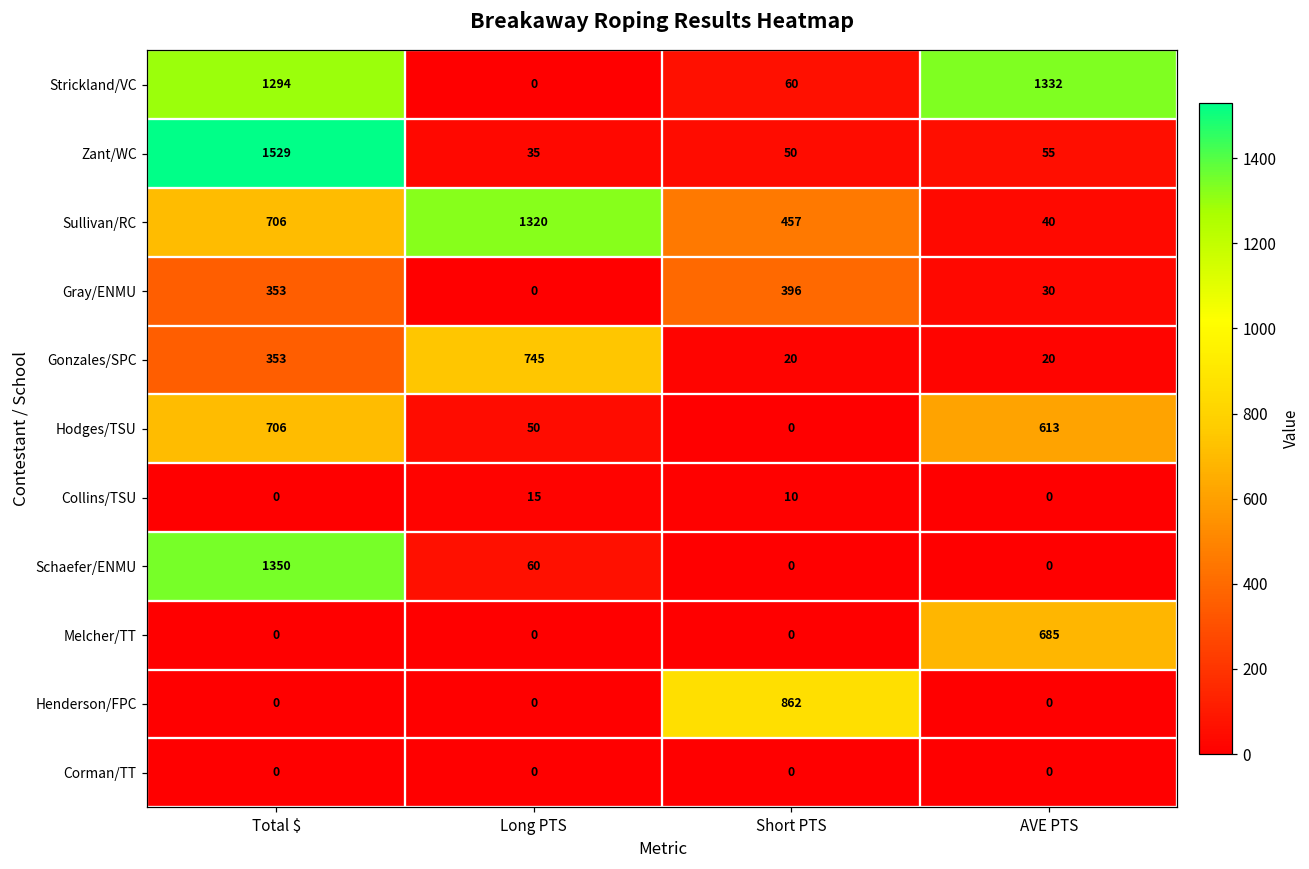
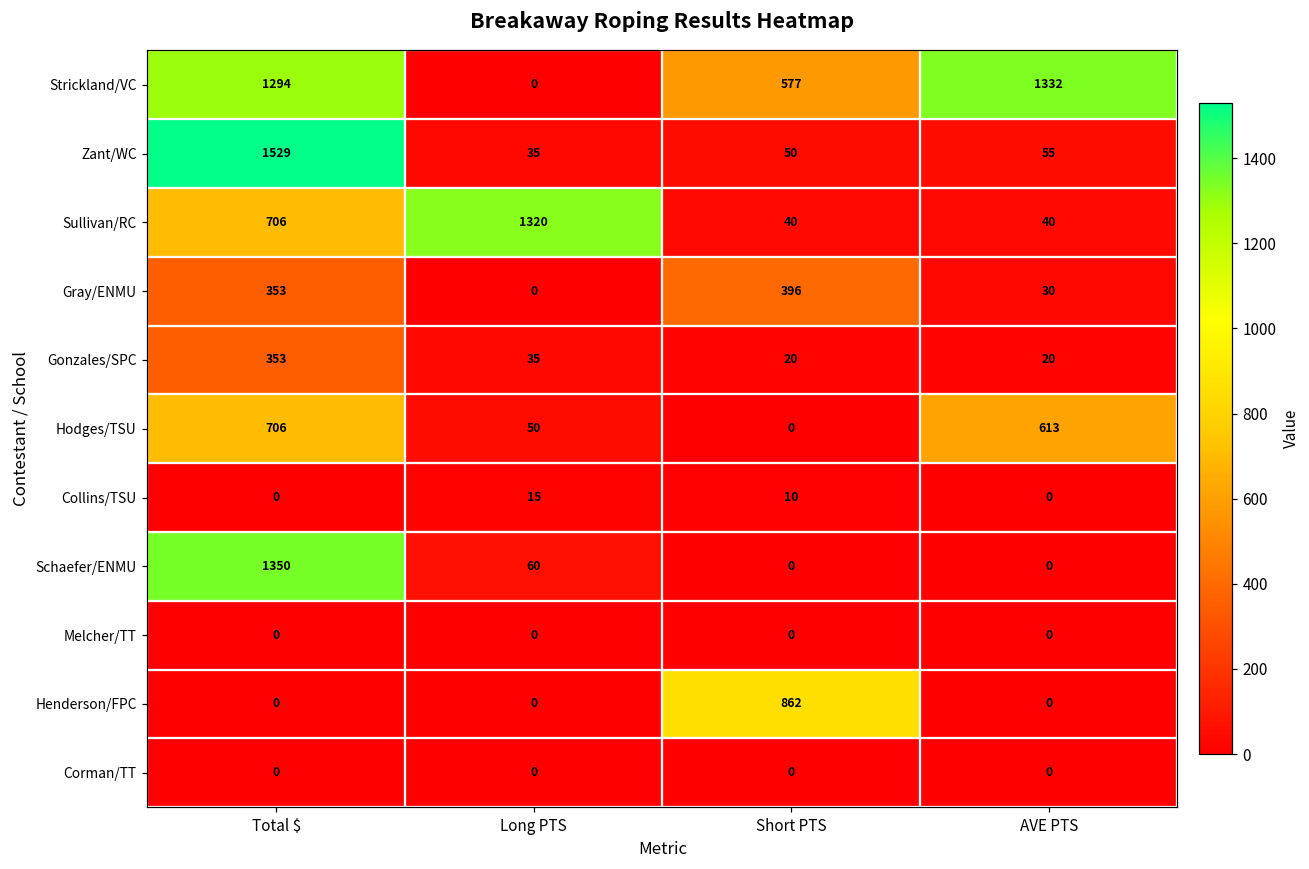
  {
    "Strickland/VC": {
      "Total $": 1294,
      "Long PTS": 0,
-     "Short PTS": 60,
+     "Short PTS": 577,
      "AVE PTS": 1332
    },
    "Zant/WC": {
      "Total $": 1529,
      "Long PTS": 35,
      "Short PTS": 50,
      "AVE PTS": 55
    },
    "Sullivan/RC": {
      "Total $": 706,
      "Long PTS": 1320,
-     "Short PTS": 457,
+     "Short PTS": 40,
      "AVE PTS": 40
    },
    "Gray/ENMU": {
      "Total $": 353,
      "Long PTS": 0,
      "Short PTS": 396,
      "AVE PTS": 30
    },
    "Gonzales/SPC": {
      "Total $": 353,
-     "Long PTS": 745,
+     "Long PTS": 35,
      "Short PTS": 20,
      "AVE PTS": 20
    },
    "Hodges/TSU": {
      "Total $": 706,
      "Long PTS": 50,
      "Short PTS": 0,
      "AVE PTS": 613
    },
    "Collins/TSU": {
      "Total $": 0,
      "Long PTS": 15,
      "Short PTS": 10,
      "AVE PTS": 0
    },
    "Schaefer/ENMU": {
      "Total $": 1350,
      "Long PTS": 60,
      "Short PTS": 0,
      "AVE PTS": 0
    },
    "Melcher/TT": {
      "Total $": 0,
      "Long PTS": 0,
      "Short PTS": 0,
-     "AVE PTS": 685
+     "AVE PTS": 0
    },
    "Henderson/FPC": {
      "Total $": 0,
      "Long PTS": 0,
      "Short PTS": 862,
      "AVE PTS": 0
    },
    "Corman/TT": {
      "Total $": 0,
      "Long PTS": 0,
      "Short PTS": 0,
      "AVE PTS": 0
    }
  }
